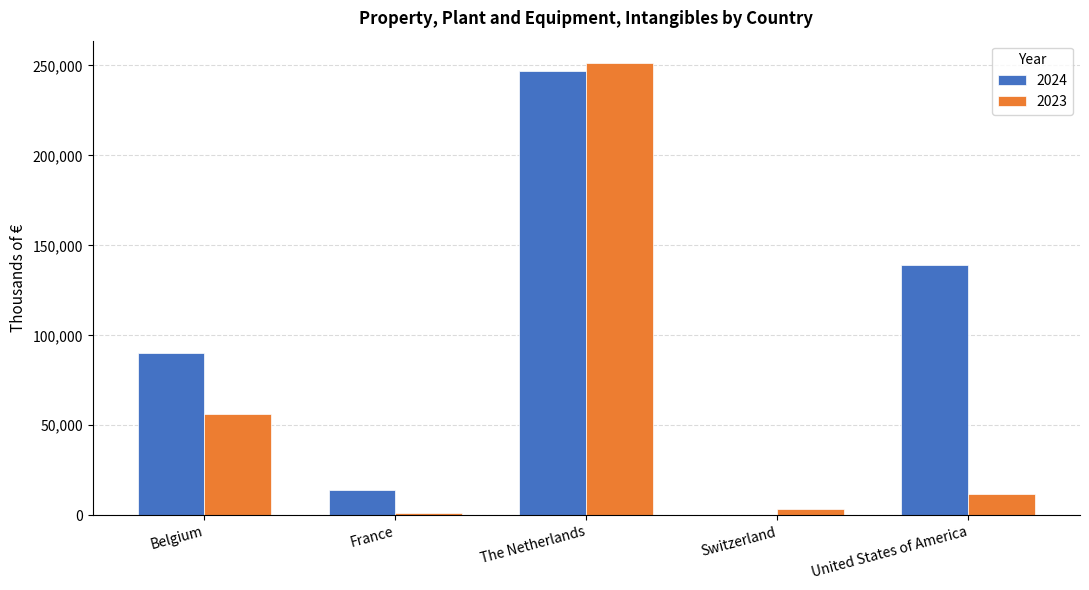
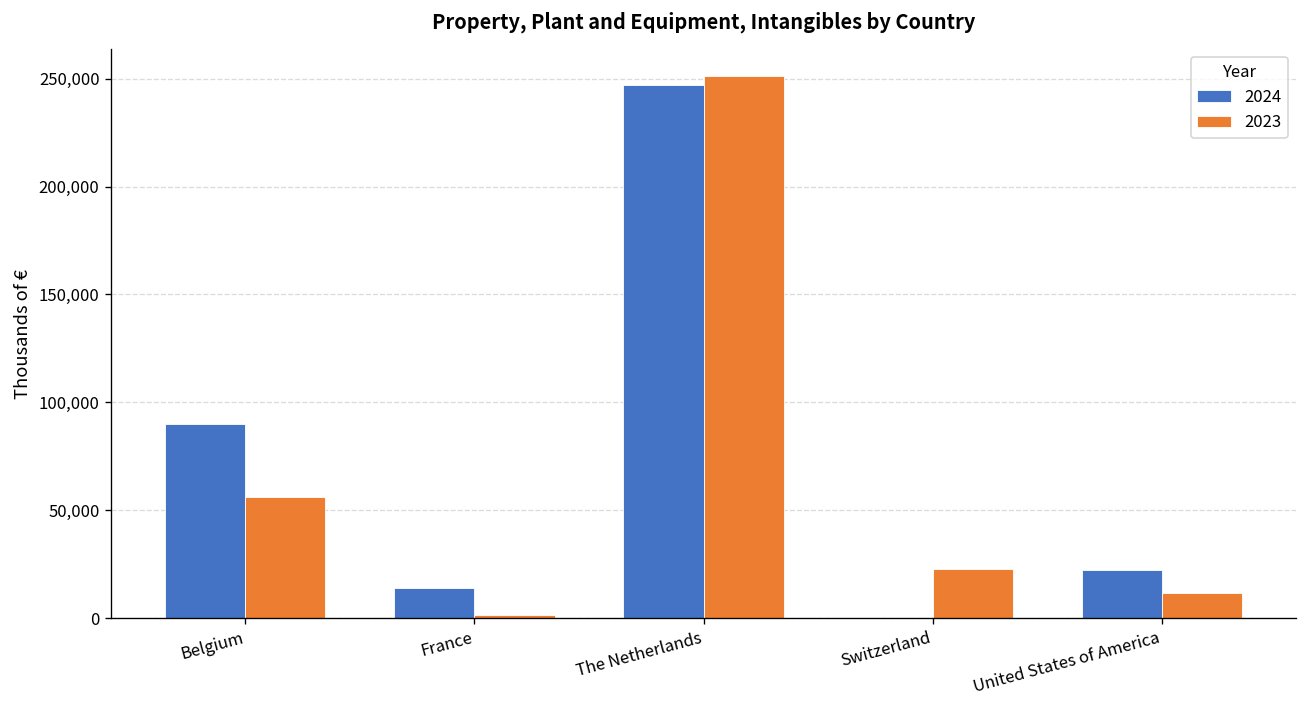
  {
    "2024": {
      "Belgium": "90,000",
      "France": "14,000",
      "The Netherlands": "247,000",
-     "United States of America": "139,000"
+     "United States of America": "23,000"
    },
    "2023": {
      "Belgium": "56,000",
      "France": "1,000",
      "The Netherlands": "251,000",
-     "Switzerland": "3,000",
+     "Switzerland": "23,000",
      "United States of America": "12,000"
    }
  }
